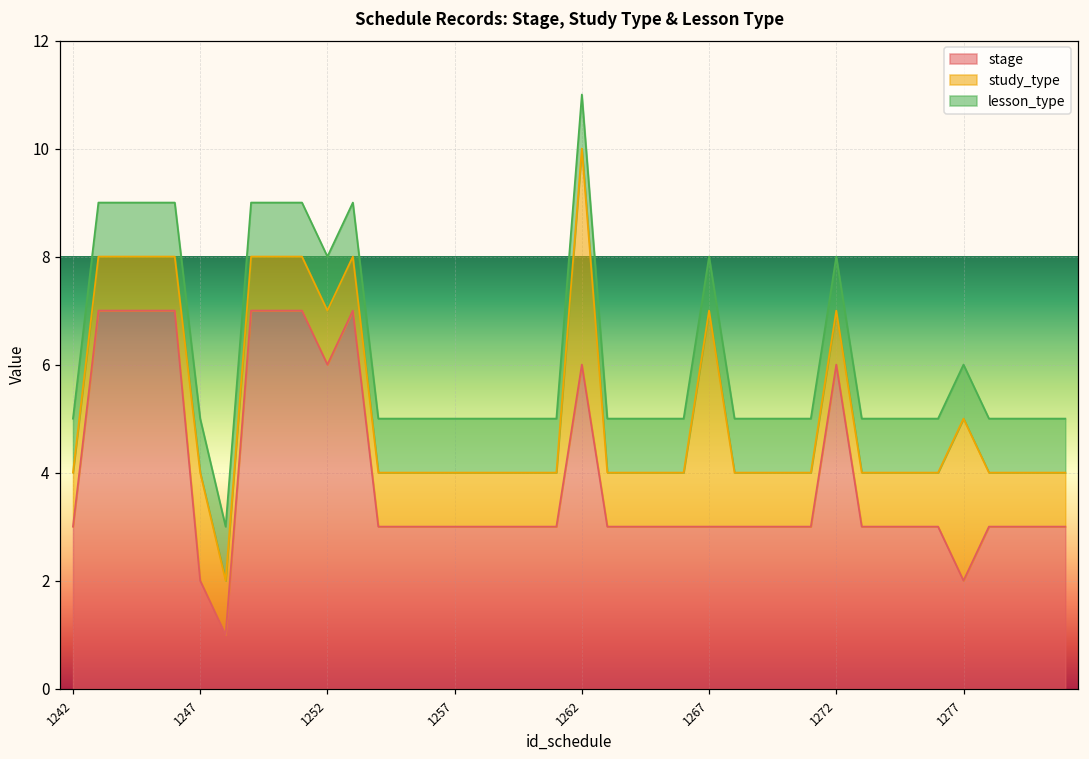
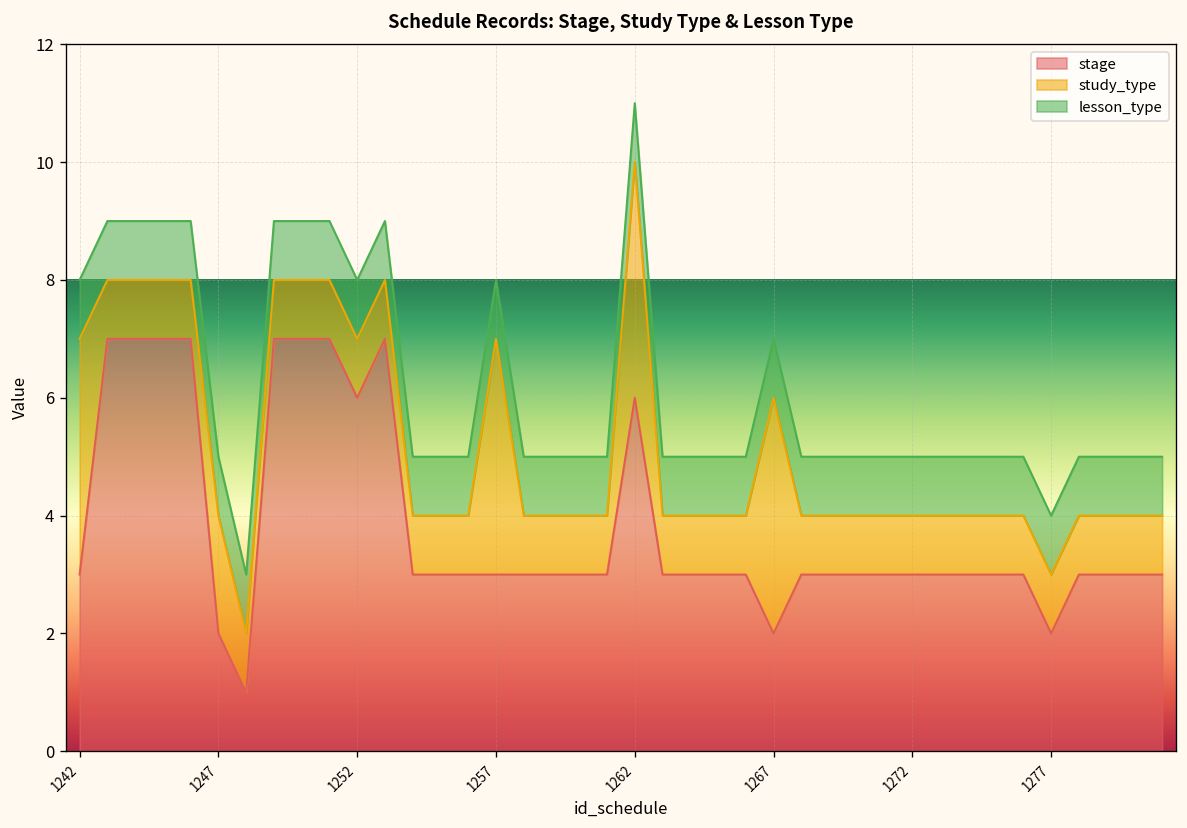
  {
    "stage": {
      "1242": 3,
      "1247": 2,
      "1252": 6,
      "1257": 3,
      "1262": 6,
-     "1267": 3,
-     "1272": 6,
+     "1267": 2,
+     "1272": 3,
      "1277": 2
    },
    "study_type": {
-     "1242": 1,
+     "1242": 4,
      "1247": 2,
      "1252": 1,
-     "1257": 1,
+     "1257": 4,
      "1262": 4,
      "1267": 4,
      "1272": 1,
-     "1277": 3
+     "1277": 1
    },
    "lesson_type": {
      "1242": 1,
      "1247": 1,
      "1252": 1,
      "1257": 1,
      "1262": 1,
      "1267": 1,
      "1272": 1,
      "1277": 1
    }
  }
